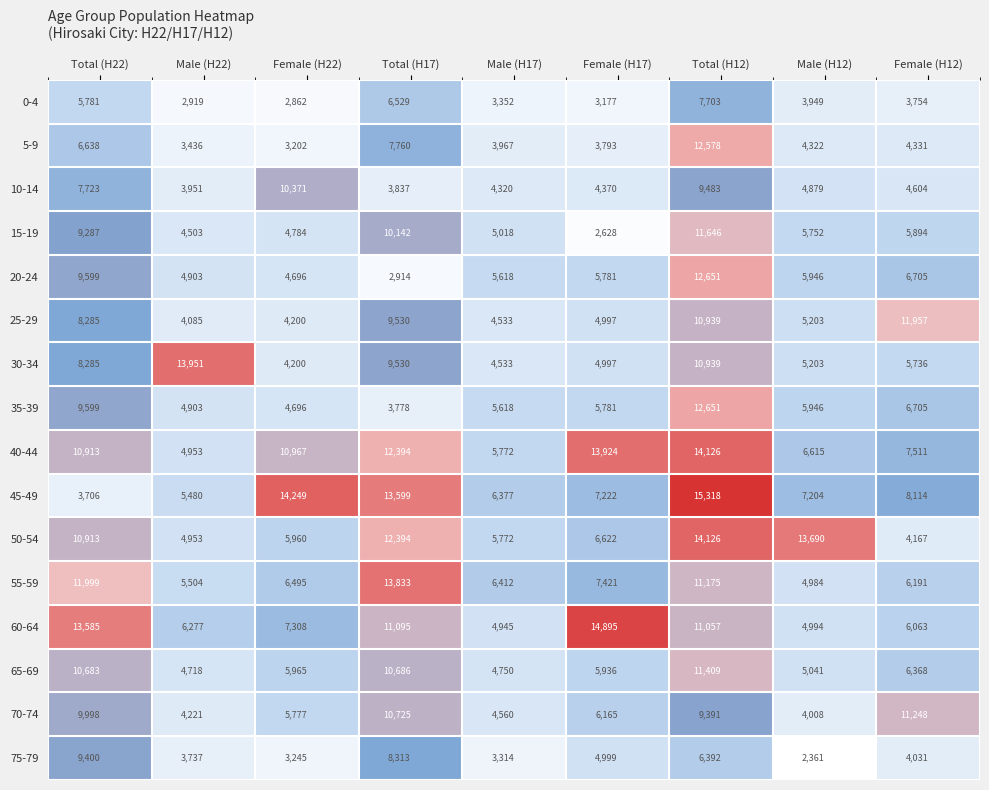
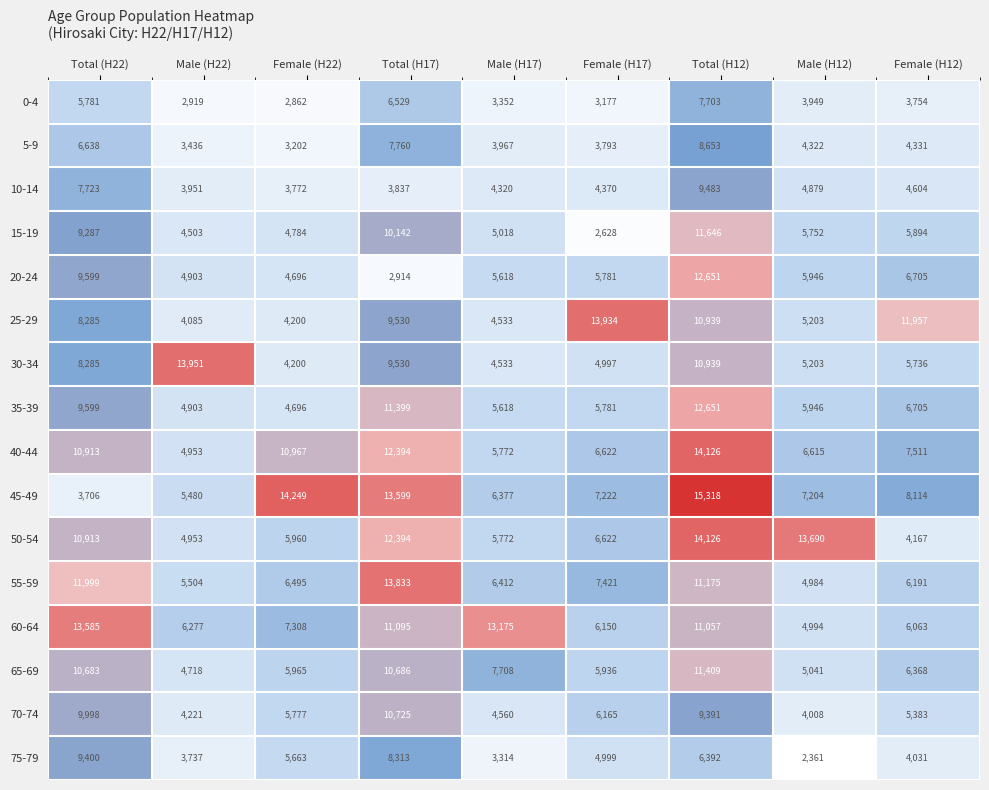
  {
    "0-4": {
      "Total (H22)": "5,781",
      "Male (H22)": "2,919",
      "Female (H22)": "2,862",
      "Total (H17)": "6,529",
      "Male (H17)": "3,352",
      "Female (H17)": "3,177",
      "Total (H12)": "7,703",
      "Male (H12)": "3,949",
      "Female (H12)": "3,754"
    },
    "5-9": {
      "Total (H22)": "6,638",
      "Male (H22)": "3,436",
      "Female (H22)": "3,202",
      "Total (H17)": "7,760",
      "Male (H17)": "3,967",
      "Female (H17)": "3,793",
-     "Total (H12)": "12,578",
+     "Total (H12)": "8,653",
      "Male (H12)": "4,322",
      "Female (H12)": "4,331"
    },
    "10-14": {
      "Total (H22)": "7,723",
      "Male (H22)": "3,951",
-     "Female (H22)": "10,371",
+     "Female (H22)": "3,772",
      "Total (H17)": "3,837",
      "Male (H17)": "4,320",
      "Female (H17)": "4,370",
      "Total (H12)": "9,483",
      "Male (H12)": "4,879",
      "Female (H12)": "4,604"
    },
    "15-19": {
      "Total (H22)": "9,287",
      "Male (H22)": "4,503",
      "Female (H22)": "4,784",
      "Total (H17)": "10,142",
      "Male (H17)": "5,018",
      "Female (H17)": "2,628",
      "Total (H12)": "11,646",
      "Male (H12)": "5,752",
      "Female (H12)": "5,894"
    },
    "20-24": {
      "Total (H22)": "9,599",
      "Male (H22)": "4,903",
      "Female (H22)": "4,696",
      "Total (H17)": "2,914",
      "Male (H17)": "5,618",
      "Female (H17)": "5,781",
      "Total (H12)": "12,651",
      "Male (H12)": "5,946",
      "Female (H12)": "6,705"
    },
    "25-29": {
      "Total (H22)": "8,285",
      "Male (H22)": "4,085",
      "Female (H22)": "4,200",
      "Total (H17)": "9,530",
      "Male (H17)": "4,533",
-     "Female (H17)": "4,997",
+     "Female (H17)": "13,934",
      "Total (H12)": "10,939",
      "Male (H12)": "5,203",
      "Female (H12)": "11,957"
    },
    "30-34": {
      "Total (H22)": "8,285",
      "Male (H22)": "13,951",
      "Female (H22)": "4,200",
      "Total (H17)": "9,530",
      "Male (H17)": "4,533",
      "Female (H17)": "4,997",
      "Total (H12)": "10,939",
      "Male (H12)": "5,203",
      "Female (H12)": "5,736"
    },
    "35-39": {
      "Total (H22)": "9,599",
      "Male (H22)": "4,903",
      "Female (H22)": "4,696",
-     "Total (H17)": "3,778",
+     "Total (H17)": "11,399",
      "Male (H17)": "5,618",
      "Female (H17)": "5,781",
      "Total (H12)": "12,651",
      "Male (H12)": "5,946",
      "Female (H12)": "6,705"
    },
    "40-44": {
      "Total (H22)": "10,913",
      "Male (H22)": "4,953",
      "Female (H22)": "10,967",
      "Total (H17)": "12,394",
      "Male (H17)": "5,772",
-     "Female (H17)": "13,924",
+     "Female (H17)": "6,622",
      "Total (H12)": "14,126",
      "Male (H12)": "6,615",
      "Female (H12)": "7,511"
    },
    "45-49": {
      "Total (H22)": "3,706",
      "Male (H22)": "5,480",
      "Female (H22)": "14,249",
      "Total (H17)": "13,599",
      "Male (H17)": "6,377",
      "Female (H17)": "7,222",
      "Total (H12)": "15,318",
      "Male (H12)": "7,204",
      "Female (H12)": "8,114"
    },
    "50-54": {
      "Total (H22)": "10,913",
      "Male (H22)": "4,953",
      "Female (H22)": "5,960",
      "Total (H17)": "12,394",
      "Male (H17)": "5,772",
      "Female (H17)": "6,622",
      "Total (H12)": "14,126",
      "Male (H12)": "13,690",
      "Female (H12)": "4,167"
    },
    "55-59": {
      "Total (H22)": "11,999",
      "Male (H22)": "5,504",
      "Female (H22)": "6,495",
      "Total (H17)": "13,833",
      "Male (H17)": "6,412",
      "Female (H17)": "7,421",
      "Total (H12)": "11,175",
      "Male (H12)": "4,984",
      "Female (H12)": "6,191"
    },
    "60-64": {
      "Total (H22)": "13,585",
      "Male (H22)": "6,277",
      "Female (H22)": "7,308",
      "Total (H17)": "11,095",
-     "Male (H17)": "4,945",
-     "Female (H17)": "14,895",
+     "Male (H17)": "13,175",
+     "Female (H17)": "6,150",
      "Total (H12)": "11,057",
      "Male (H12)": "4,994",
      "Female (H12)": "6,063"
    },
    "65-69": {
      "Total (H22)": "10,683",
      "Male (H22)": "4,718",
      "Female (H22)": "5,965",
      "Total (H17)": "10,686",
-     "Male (H17)": "4,750",
+     "Male (H17)": "7,708",
      "Female (H17)": "5,936",
      "Total (H12)": "11,409",
      "Male (H12)": "5,041",
      "Female (H12)": "6,368"
    },
    "70-74": {
      "Total (H22)": "9,998",
      "Male (H22)": "4,221",
      "Female (H22)": "5,777",
      "Total (H17)": "10,725",
      "Male (H17)": "4,560",
      "Female (H17)": "6,165",
      "Total (H12)": "9,391",
      "Male (H12)": "4,008",
-     "Female (H12)": "11,248"
+     "Female (H12)": "5,383"
    },
    "75-79": {
      "Total (H22)": "9,400",
      "Male (H22)": "3,737",
-     "Female (H22)": "3,245",
+     "Female (H22)": "5,663",
      "Total (H17)": "8,313",
      "Male (H17)": "3,314",
      "Female (H17)": "4,999",
      "Total (H12)": "6,392",
      "Male (H12)": "2,361",
      "Female (H12)": "4,031"
    }
  }
